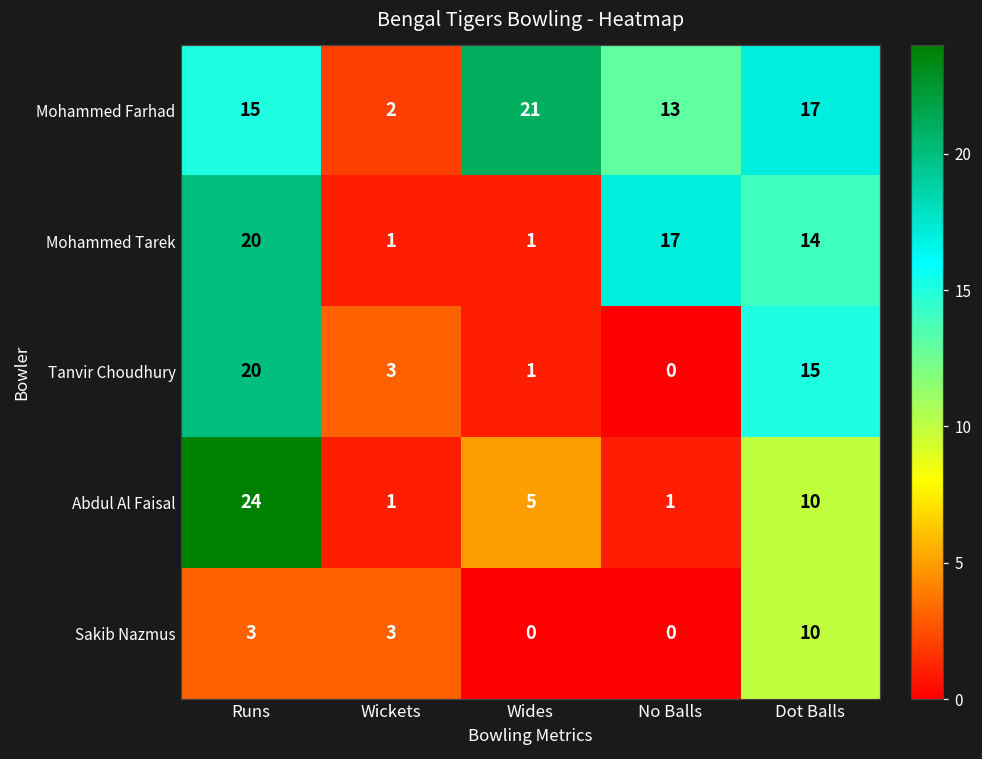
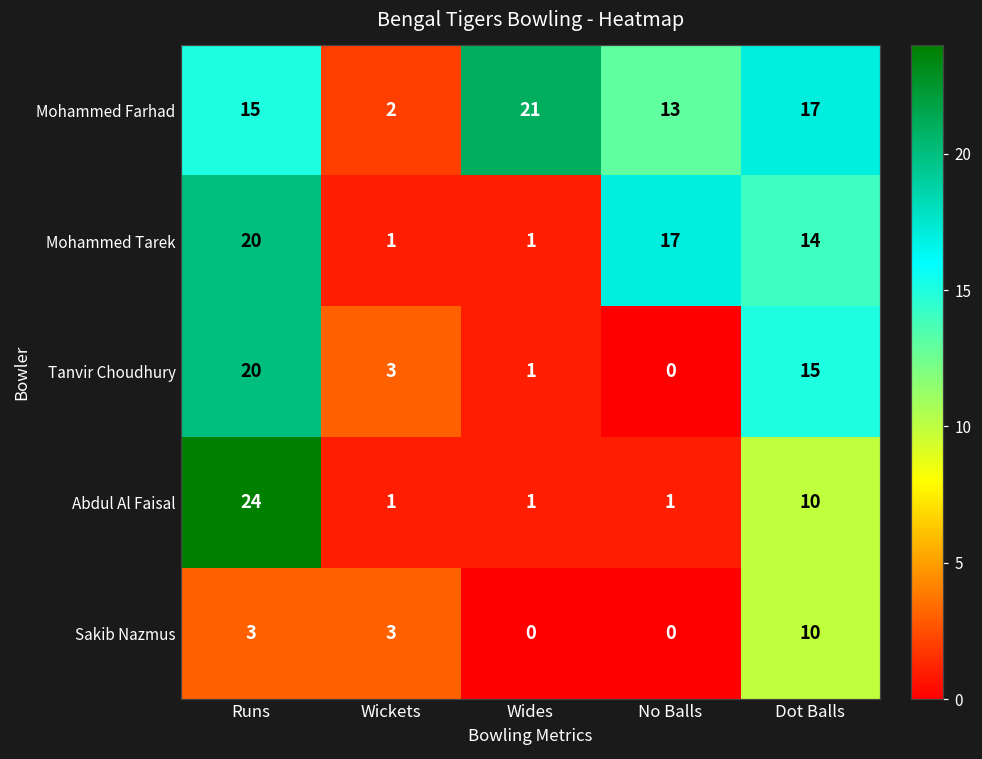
  {
    "Mohammed Farhad": {
      "Runs": 15,
      "Wickets": 2,
      "Wides": 21,
      "No Balls": 13,
      "Dot Balls": 17
    },
    "Mohammed Tarek": {
      "Runs": 20,
      "Wickets": 1,
      "Wides": 1,
      "No Balls": 17,
      "Dot Balls": 14
    },
    "Tanvir Choudhury": {
      "Runs": 20,
      "Wickets": 3,
      "Wides": 1,
      "No Balls": 0,
      "Dot Balls": 15
    },
    "Abdul Al Faisal": {
      "Runs": 24,
      "Wickets": 1,
-     "Wides": 5,
+     "Wides": 1,
      "No Balls": 1,
      "Dot Balls": 10
    },
    "Sakib Nazmus": {
      "Runs": 3,
      "Wickets": 3,
      "Wides": 0,
      "No Balls": 0,
      "Dot Balls": 10
    }
  }
